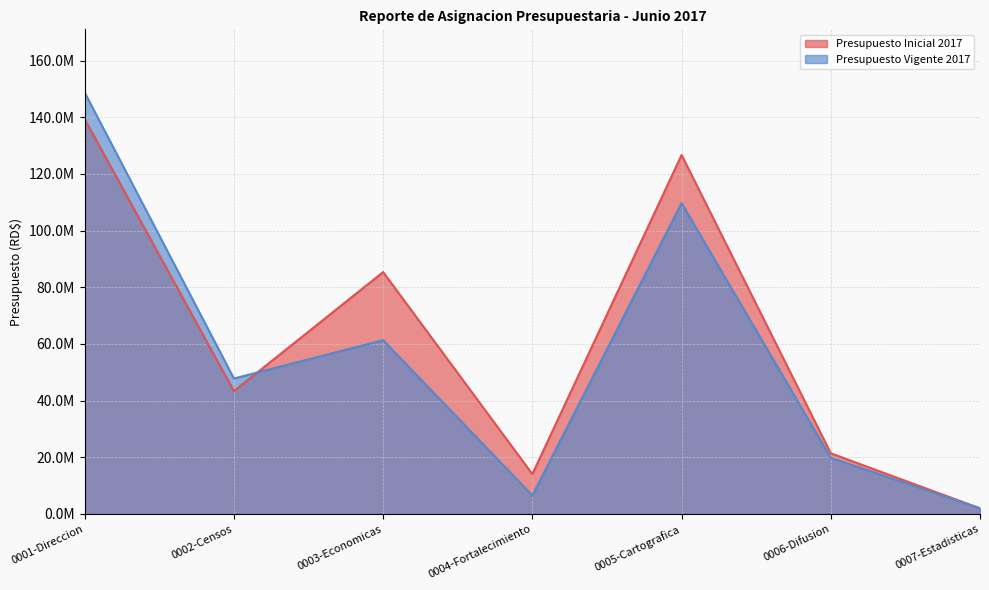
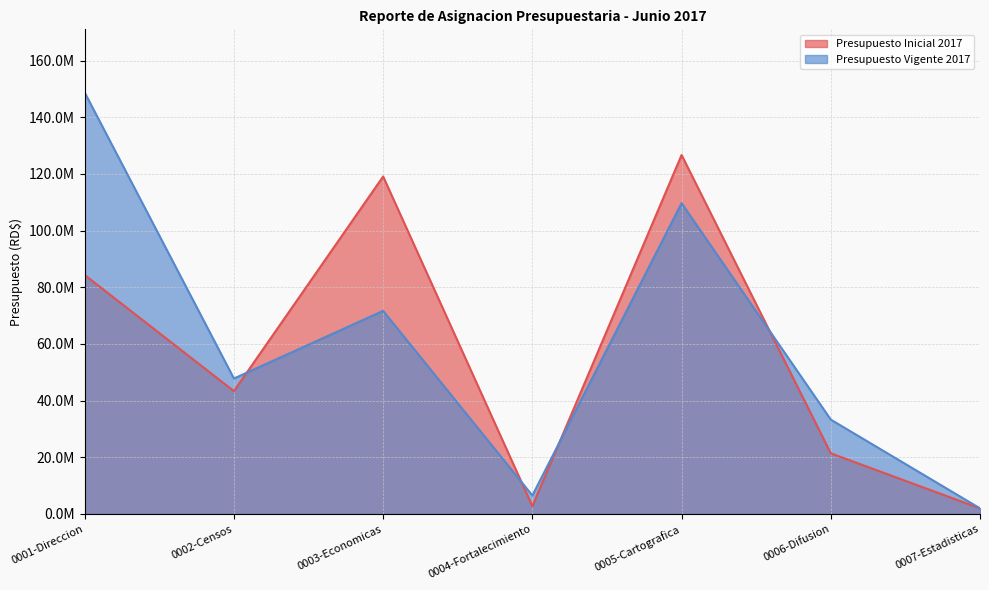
  {
    "Presupuesto Inicial 2017": {
-     "0001-Direccion": 139000000,
+     "0001-Direccion": 84000000,
      "0002-Censos": 43000000,
-     "0003-Economicas": 85000000,
-     "0004-Fortalecimiento": 14000000,
+     "0003-Economicas": 119000000,
+     "0004-Fortalecimiento": 3000000,
      "0005-Cartografica": 127000000,
      "0006-Difusion": 21000000
    },
    "Presupuesto Vigente 2017": {
      "0001-Direccion": 149000000,
      "0002-Censos": 48000000,
-     "0003-Economicas": 61000000,
+     "0003-Economicas": 72000000,
      "0004-Fortalecimiento": 7000000,
      "0005-Cartografica": 110000000,
-     "0006-Difusion": 20000000
+     "0006-Difusion": 33000000
    }
  }
